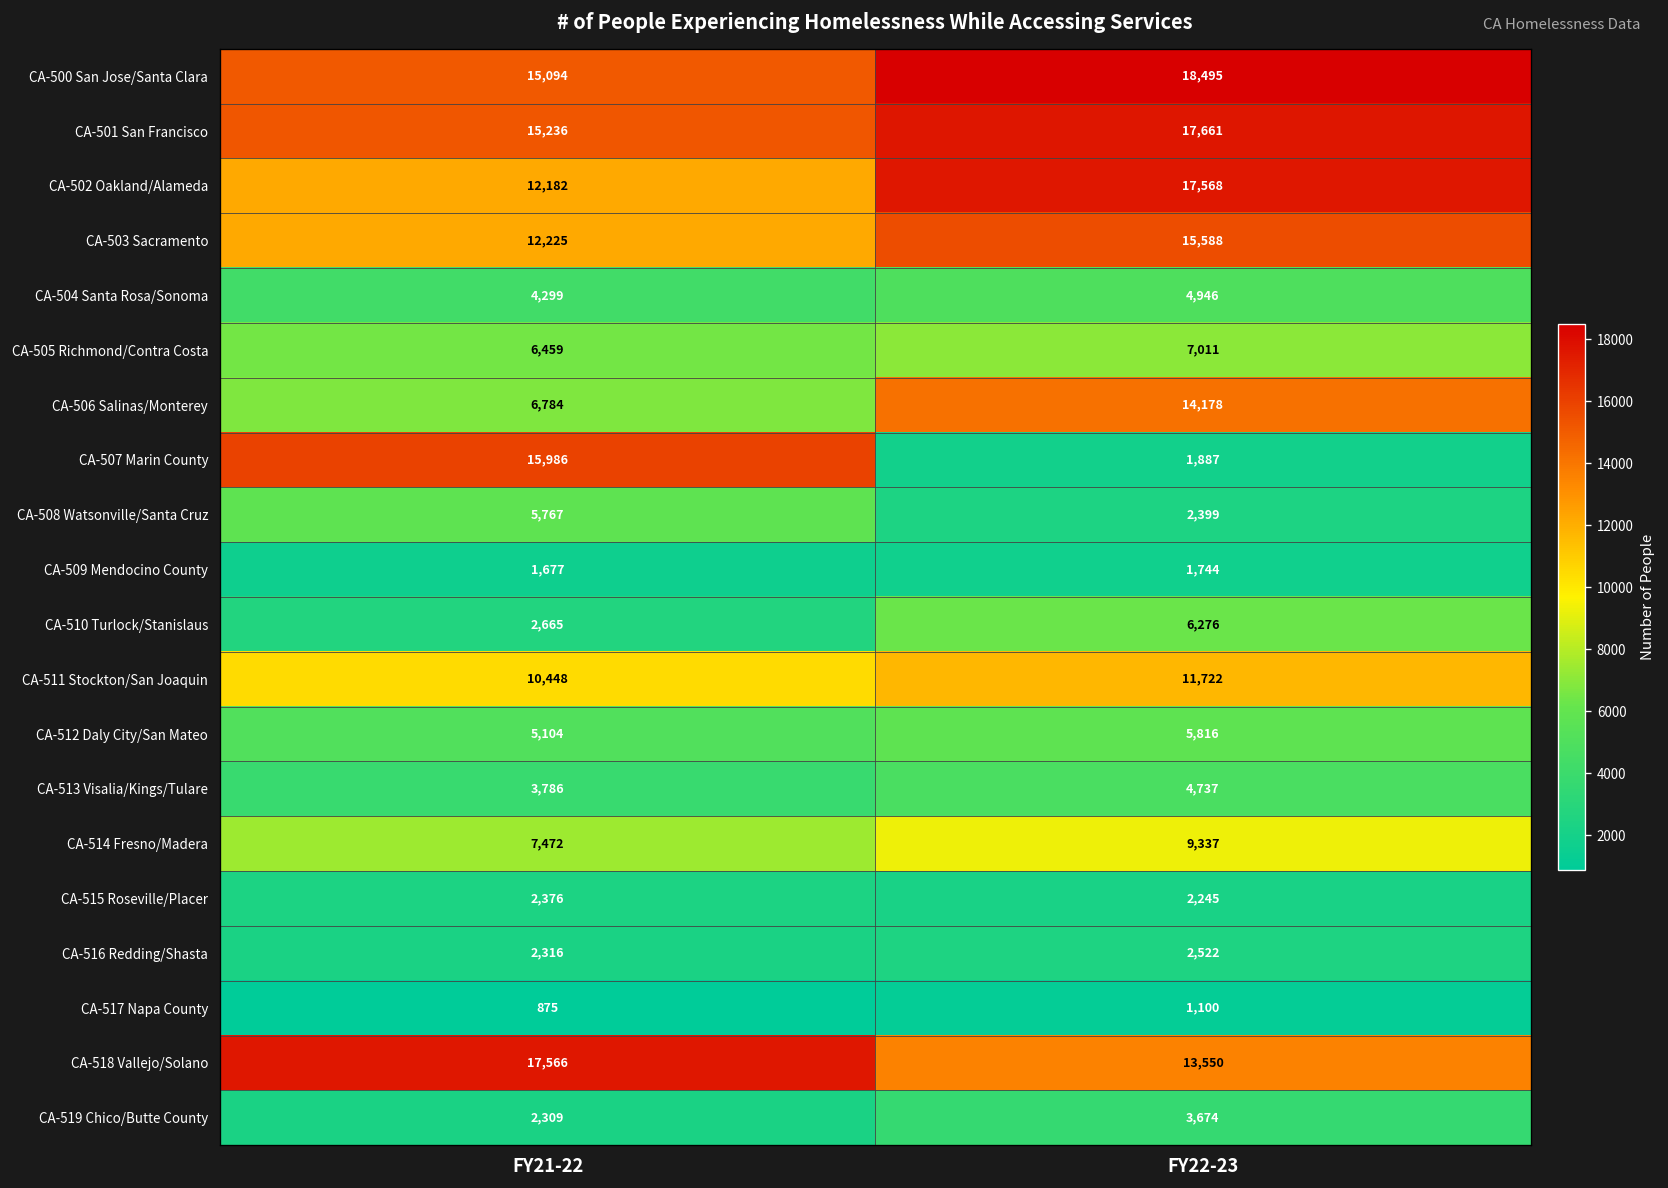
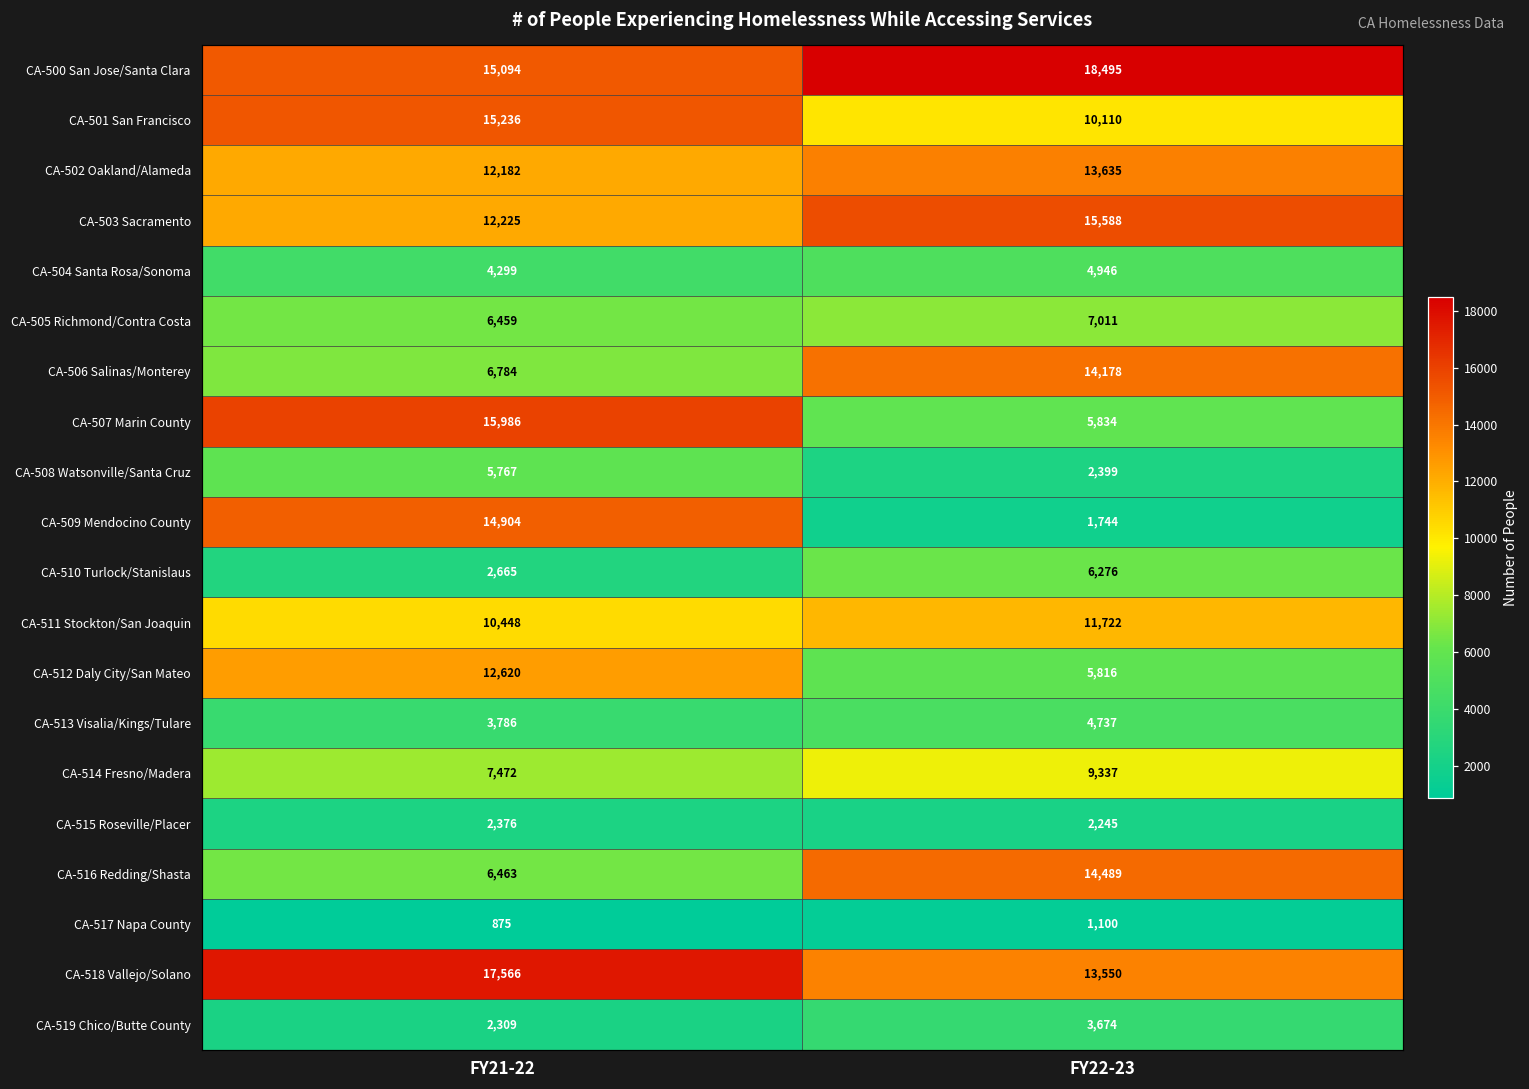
  {
    "CA-500 San Jose/Santa Clara": {
      "FY21-22": "15,094",
      "FY22-23": "18,495"
    },
    "CA-501 San Francisco": {
      "FY21-22": "15,236",
-     "FY22-23": "17,661"
+     "FY22-23": "10,110"
    },
    "CA-502 Oakland/Alameda": {
      "FY21-22": "12,182",
-     "FY22-23": "17,568"
+     "FY22-23": "13,635"
    },
    "CA-503 Sacramento": {
      "FY21-22": "12,225",
      "FY22-23": "15,588"
    },
    "CA-504 Santa Rosa/Sonoma": {
      "FY21-22": "4,299",
      "FY22-23": "4,946"
    },
    "CA-505 Richmond/Contra Costa": {
      "FY21-22": "6,459",
      "FY22-23": "7,011"
    },
    "CA-506 Salinas/Monterey": {
      "FY21-22": "6,784",
      "FY22-23": "14,178"
    },
    "CA-507 Marin County": {
      "FY21-22": "15,986",
-     "FY22-23": "1,887"
+     "FY22-23": "5,834"
    },
    "CA-508 Watsonville/Santa Cruz": {
      "FY21-22": "5,767",
      "FY22-23": "2,399"
    },
    "CA-509 Mendocino County": {
-     "FY21-22": "1,677",
+     "FY21-22": "14,904",
      "FY22-23": "1,744"
    },
    "CA-510 Turlock/Stanislaus": {
      "FY21-22": "2,665",
      "FY22-23": "6,276"
    },
    "CA-511 Stockton/San Joaquin": {
      "FY21-22": "10,448",
      "FY22-23": "11,722"
    },
    "CA-512 Daly City/San Mateo": {
-     "FY21-22": "5,104",
+     "FY21-22": "12,620",
      "FY22-23": "5,816"
    },
    "CA-513 Visalia/Kings/Tulare": {
      "FY21-22": "3,786",
      "FY22-23": "4,737"
    },
    "CA-514 Fresno/Madera": {
      "FY21-22": "7,472",
      "FY22-23": "9,337"
    },
    "CA-515 Roseville/Placer": {
      "FY21-22": "2,376",
      "FY22-23": "2,245"
    },
    "CA-516 Redding/Shasta": {
-     "FY21-22": "2,316",
-     "FY22-23": "2,522"
+     "FY21-22": "6,463",
+     "FY22-23": "14,489"
    },
    "CA-517 Napa County": {
      "FY21-22": "875",
      "FY22-23": "1,100"
    },
    "CA-518 Vallejo/Solano": {
      "FY21-22": "17,566",
      "FY22-23": "13,550"
    },
    "CA-519 Chico/Butte County": {
      "FY21-22": "2,309",
      "FY22-23": "3,674"
    }
  }
